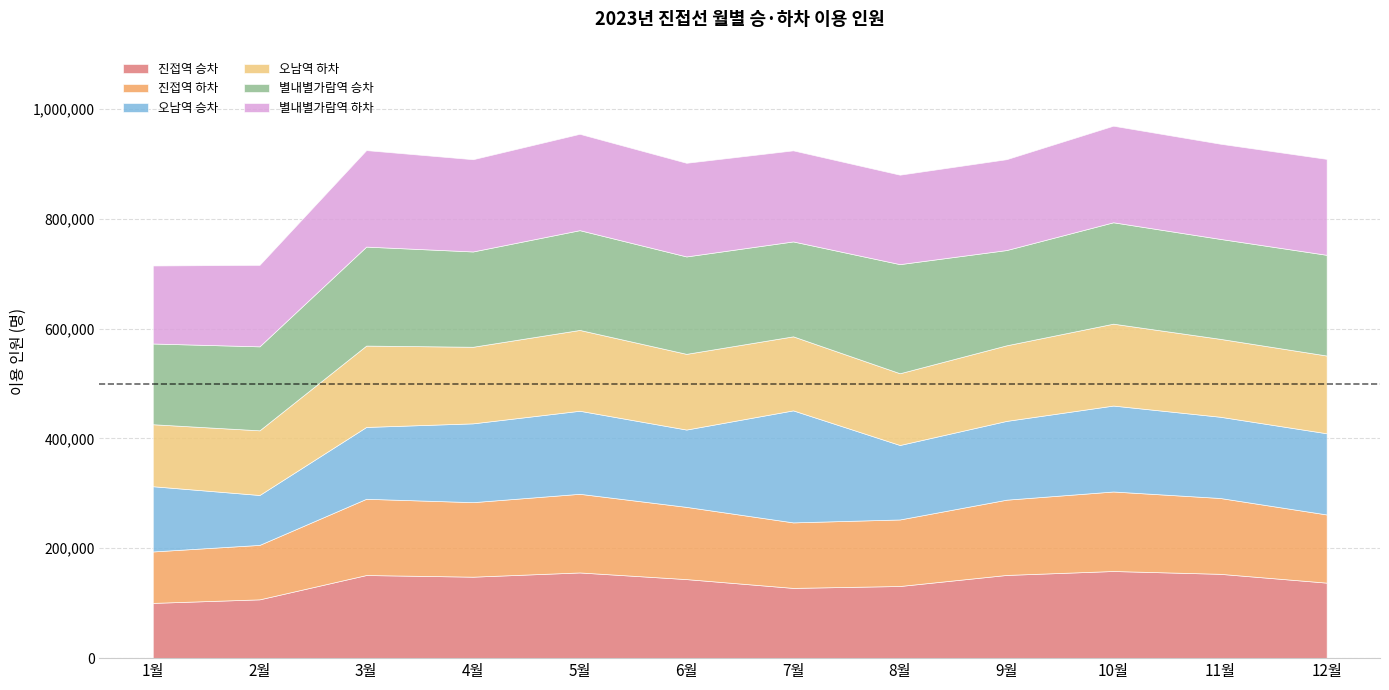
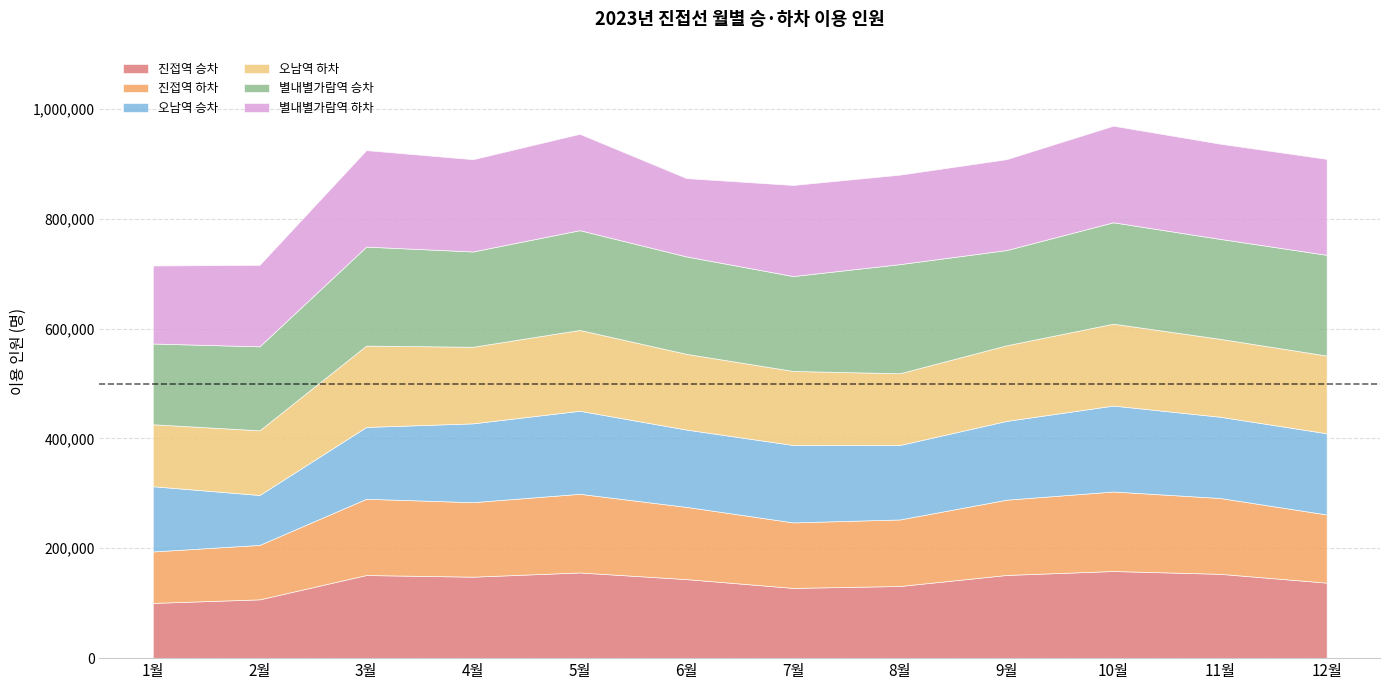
  {
    "오남역 승차": {
      "1월": "120,000",
      "2월": "90,000",
      "3월": "130,000",
      "4월": "140,000",
      "5월": "150,000",
      "6월": "140,000",
-     "7월": "200,000",
+     "7월": "140,000",
      "8월": "140,000",
      "9월": "140,000",
      "10월": "160,000",
      "11월": "150,000",
      "12월": "150,000"
    },
    "별내별가람역 승차": {
      "1월": "150,000",
      "2월": "150,000",
      "3월": "180,000",
      "4월": "170,000",
      "5월": "180,000",
      "6월": "180,000",
      "7월": "170,000",
      "8월": "200,000",
      "9월": "170,000",
      "10월": "180,000",
      "11월": "180,000",
      "12월": "180,000"
    },
    "별내별가람역 하차": {
      "1월": "140,000",
      "2월": "150,000",
      "3월": "180,000",
      "4월": "170,000",
      "5월": "180,000",
-     "6월": "170,000",
+     "6월": "140,000",
      "7월": "170,000",
      "8월": "160,000",
      "9월": "170,000",
      "10월": "180,000",
      "11월": "170,000",
      "12월": "170,000"
    }
  }
